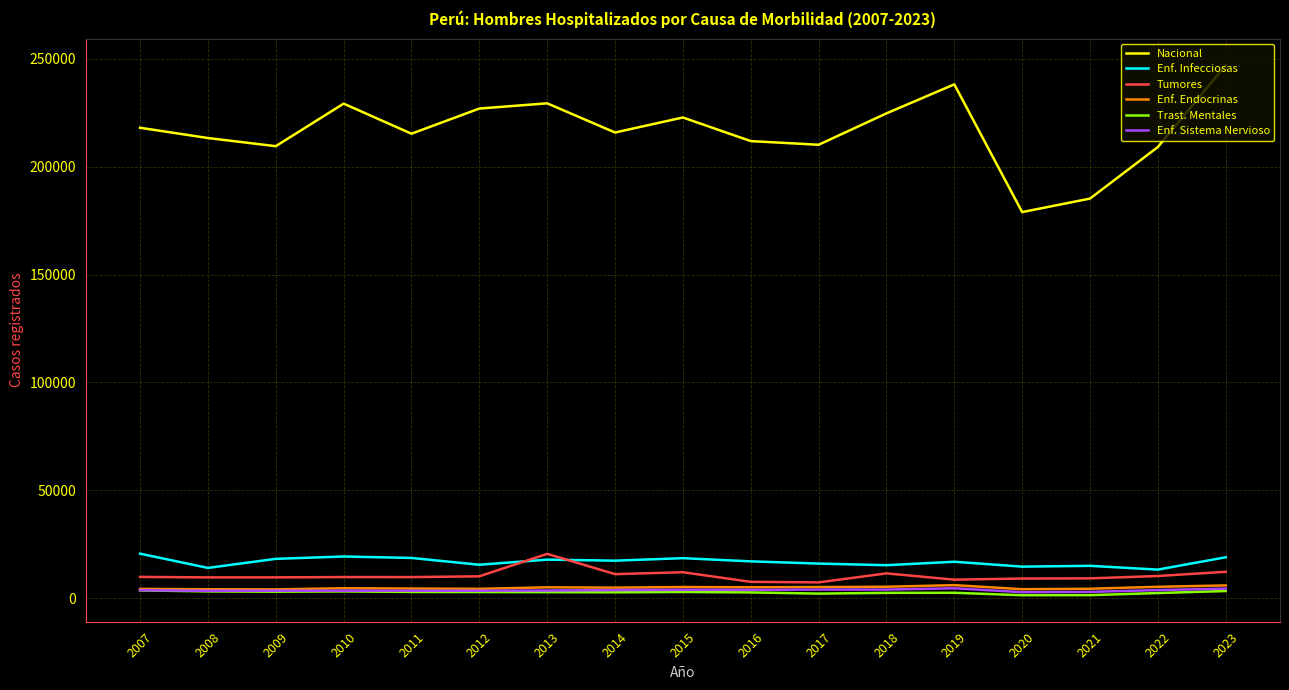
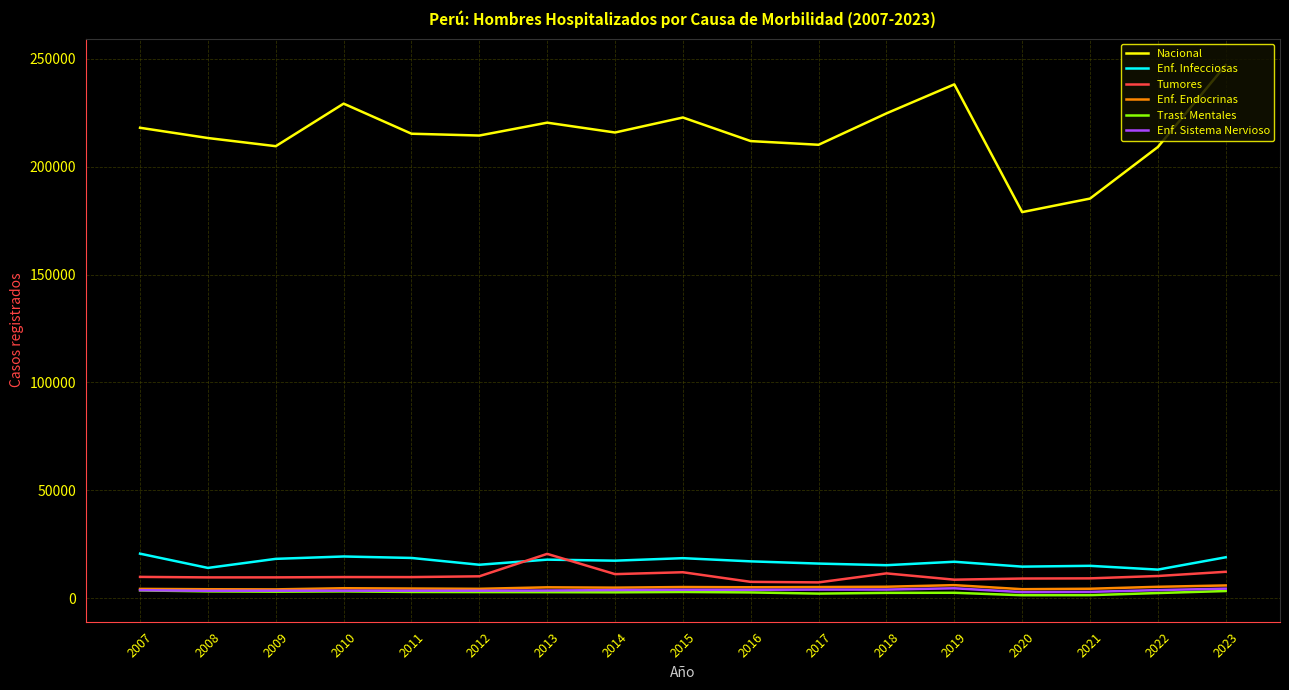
  {
    "Nacional": {
      "2007": 218000,
      "2008": 213000,
      "2009": 209000,
      "2010": 229000,
      "2011": 215000,
-     "2012": 227000,
-     "2013": 229000,
+     "2012": 214000,
+     "2013": 220000,
      "2014": 216000,
      "2015": 223000,
      "2016": 212000,
      "2017": 210000,
      "2018": 225000,
      "2019": 238000,
      "2020": 179000,
      "2021": 185000,
      "2022": 209000
    },
    "Enf. Infecciosas": {
      "2007": 21000,
      "2008": 14000,
      "2009": 18000,
      "2010": 19000,
      "2011": 19000,
      "2012": 15000,
      "2013": 18000,
      "2014": 17000,
      "2015": 18000,
      "2016": 17000,
      "2017": 16000,
      "2018": 15000,
      "2019": 17000,
      "2020": 15000,
      "2021": 15000,
      "2022": 13000,
      "2023": 19000
    },
    "Tumores": {
      "2007": 10000,
      "2008": 10000,
      "2009": 10000,
      "2010": 10000,
      "2011": 10000,
      "2012": 10000,
      "2013": 20000,
      "2014": 11000,
      "2015": 12000,
      "2016": 8000,
      "2017": 7000,
      "2018": 11000,
      "2019": 9000,
      "2020": 9000,
      "2021": 9000,
      "2022": 10000,
      "2023": 12000
    },
    "Enf. Endocrinas": {
      "2013": 5000,
      "2015": 5000,
      "2017": 5000,
      "2018": 5000,
      "2019": 6000,
      "2020": 4000,
      "2021": 4000,
      "2022": 5000,
      "2023": 6000
    },
    "Trast. Mentales": {
      "2016": 3000,
      "2017": 2000,
      "2018": 2000,
      "2019": 2000,
      "2020": 1000,
      "2021": 1000,
      "2022": 2000
    },
    "Enf. Sistema Nervioso": {
      "2017": 4000,
      "2018": 4000,
      "2019": 5000,
      "2020": 3000,
      "2021": 3000,
      "2022": 4000
    }
  }
